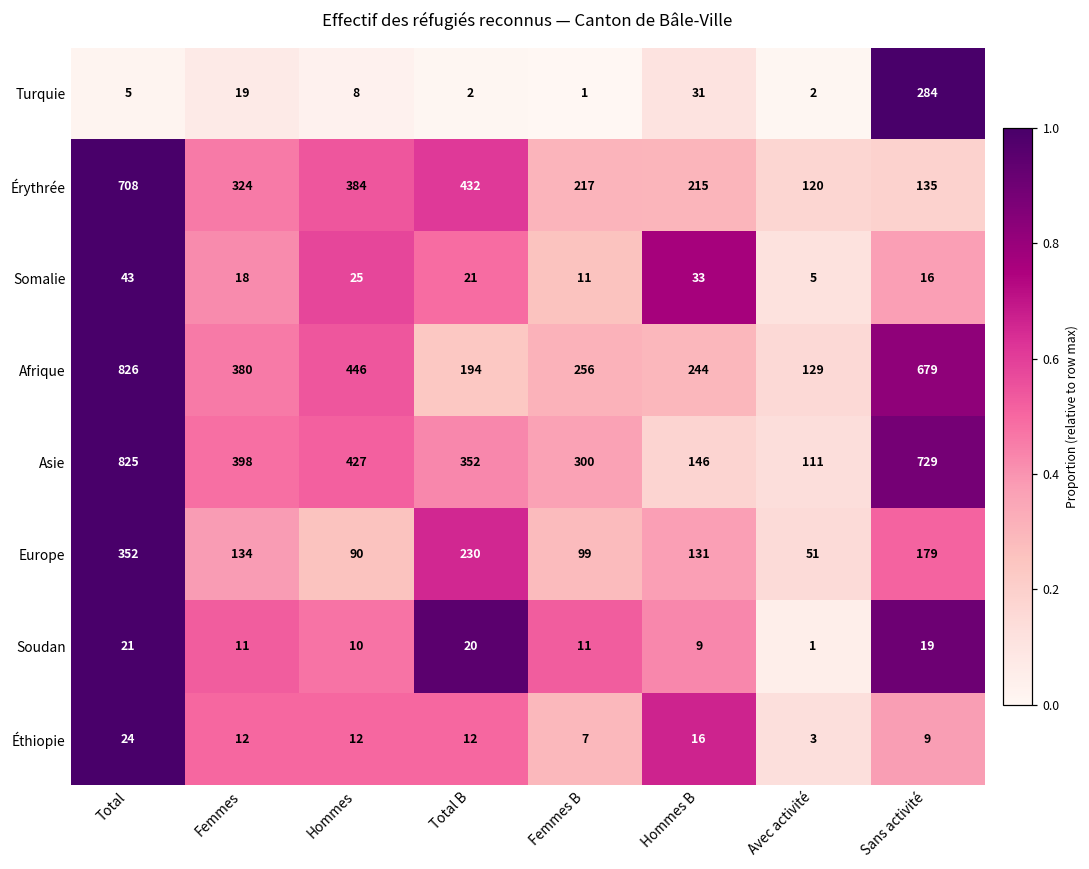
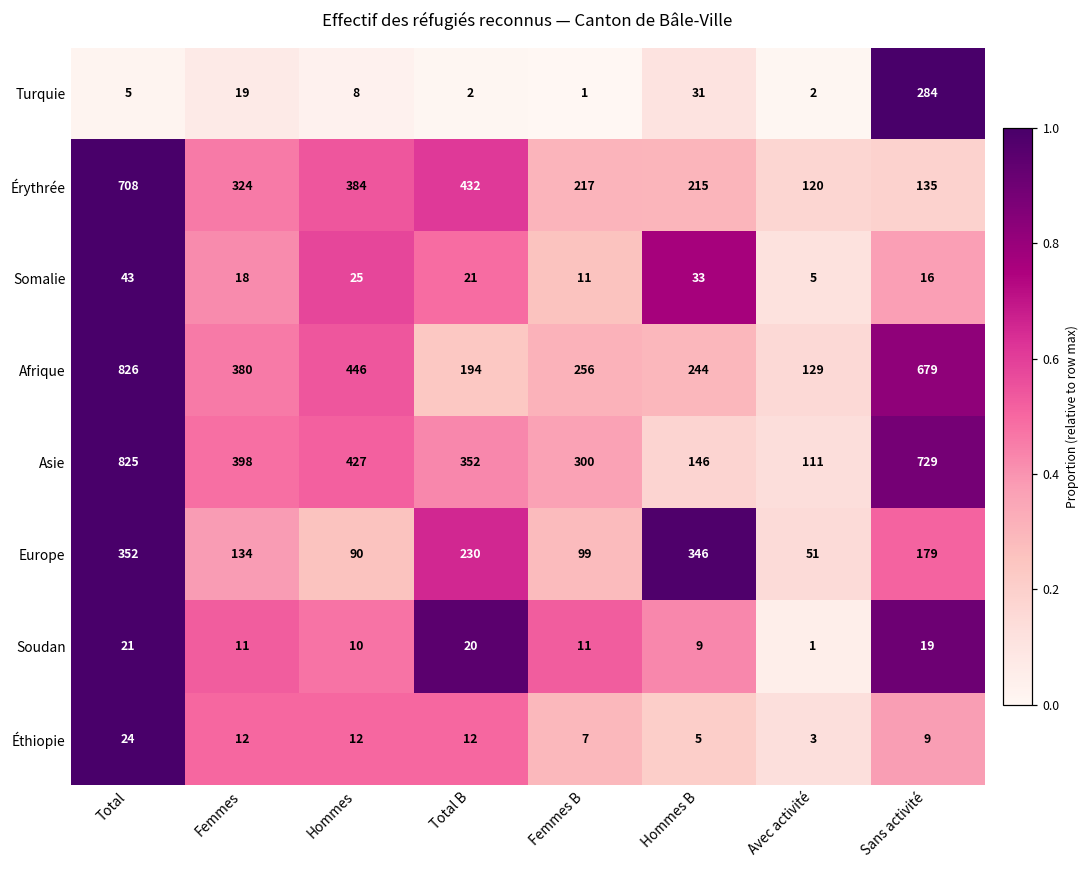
  {
    "Turquie": {
      "Total": 5,
      "Femmes": 19,
      "Hommes": 8,
      "Total B": 2,
      "Femmes B": 1,
      "Hommes B": 31,
      "Avec activité": 2,
      "Sans activité": 284
    },
    "Érythrée": {
      "Total": 708,
      "Femmes": 324,
      "Hommes": 384,
      "Total B": 432,
      "Femmes B": 217,
      "Hommes B": 215,
      "Avec activité": 120,
      "Sans activité": 135
    },
    "Somalie": {
      "Total": 43,
      "Femmes": 18,
      "Hommes": 25,
      "Total B": 21,
      "Femmes B": 11,
      "Hommes B": 33,
      "Avec activité": 5,
      "Sans activité": 16
    },
    "Afrique": {
      "Total": 826,
      "Femmes": 380,
      "Hommes": 446,
      "Total B": 194,
      "Femmes B": 256,
      "Hommes B": 244,
      "Avec activité": 129,
      "Sans activité": 679
    },
    "Asie": {
      "Total": 825,
      "Femmes": 398,
      "Hommes": 427,
      "Total B": 352,
      "Femmes B": 300,
      "Hommes B": 146,
      "Avec activité": 111,
      "Sans activité": 729
    },
    "Europe": {
      "Total": 352,
      "Femmes": 134,
      "Hommes": 90,
      "Total B": 230,
      "Femmes B": 99,
-     "Hommes B": 131,
+     "Hommes B": 346,
      "Avec activité": 51,
      "Sans activité": 179
    },
    "Soudan": {
      "Total": 21,
      "Femmes": 11,
      "Hommes": 10,
      "Total B": 20,
      "Femmes B": 11,
      "Hommes B": 9,
      "Avec activité": 1,
      "Sans activité": 19
    },
    "Éthiopie": {
      "Total": 24,
      "Femmes": 12,
      "Hommes": 12,
      "Total B": 12,
      "Femmes B": 7,
-     "Hommes B": 16,
+     "Hommes B": 5,
      "Avec activité": 3,
      "Sans activité": 9
    }
  }
